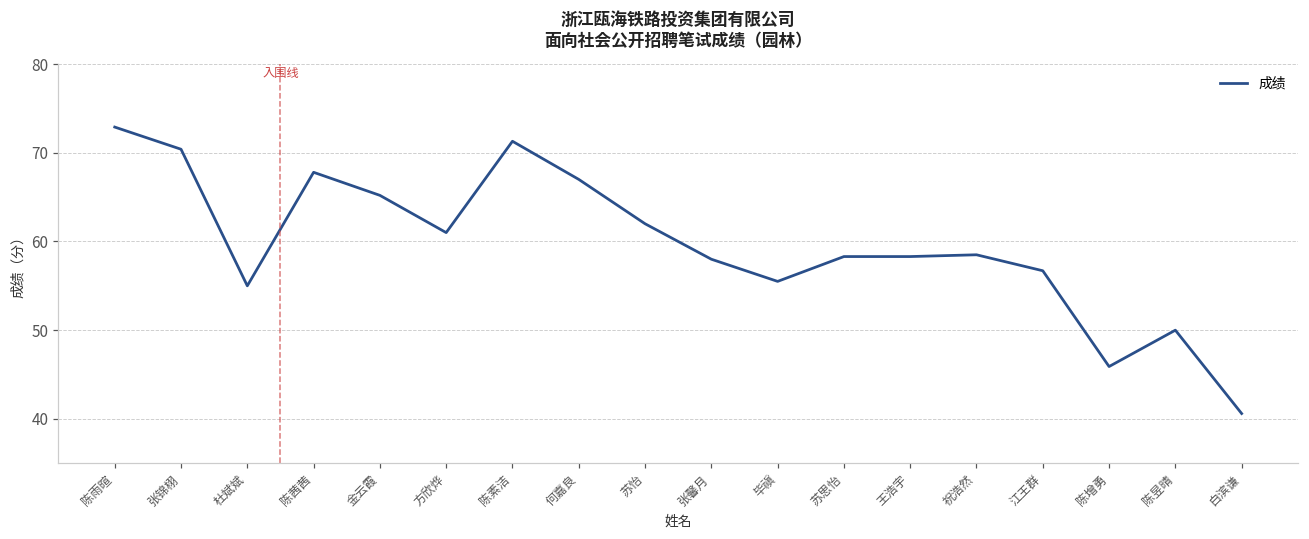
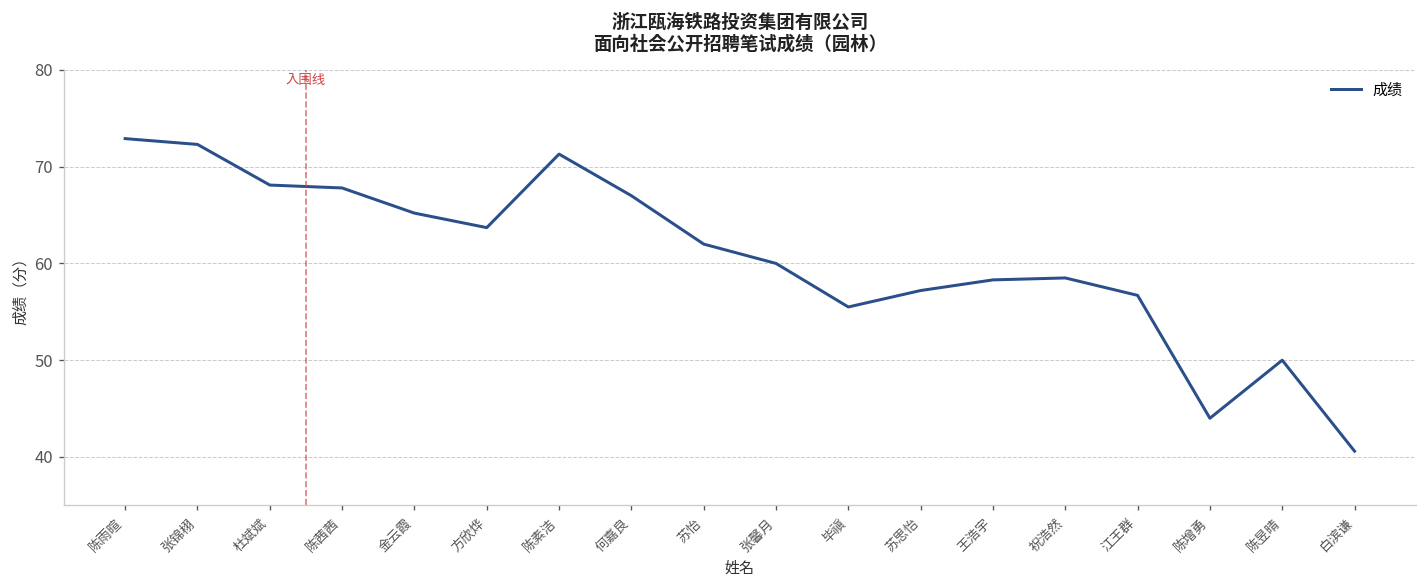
  {
    "陈雨暄": 73,
-   "张锦栩": 70,
-   "杜斌斌": 55,
+   "张锦栩": 72,
+   "杜斌斌": 68,
    "陈茜茜": 68,
    "金云霞": 65,
-   "方欣烨": 61,
+   "方欣烨": 64,
    "陈素洁": 71,
    "何嘉良": 67,
    "苏怡": 62,
-   "张馨月": 58,
+   "张馨月": 60,
    "毕禛": 56,
-   "苏思怡": 58,
+   "苏思怡": 57,
    "王浩宇": 58,
    "祝浩然": 59,
    "江王群": 57,
-   "陈增勇": 46,
+   "陈增勇": 44,
    "陈昱晴": 50,
    "白滨谦": 41
  }
